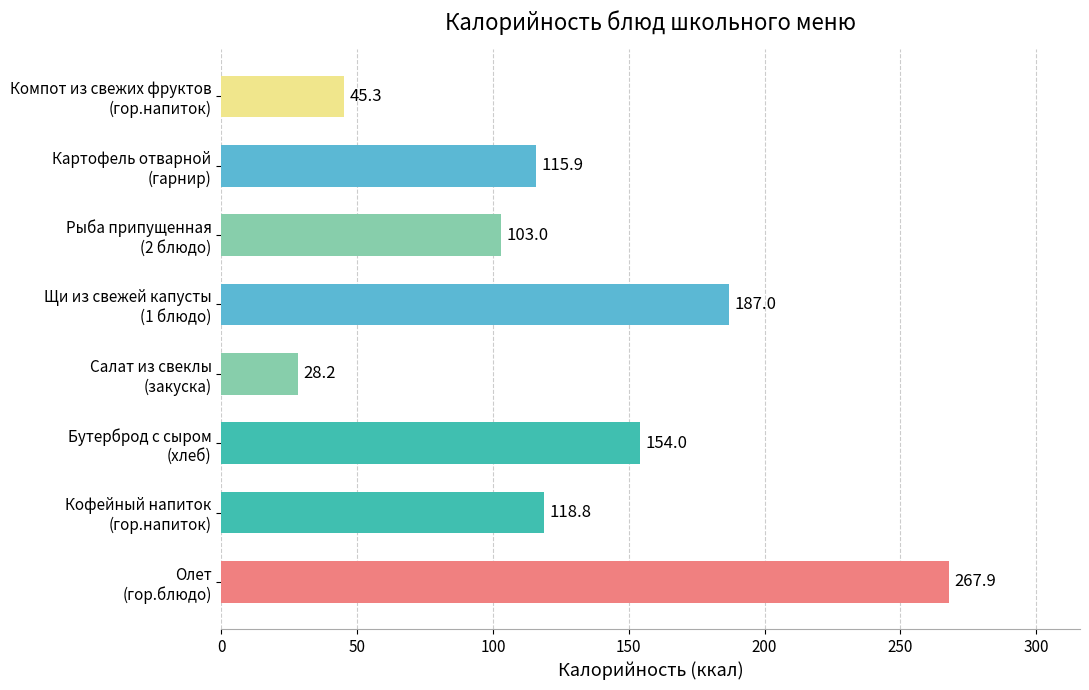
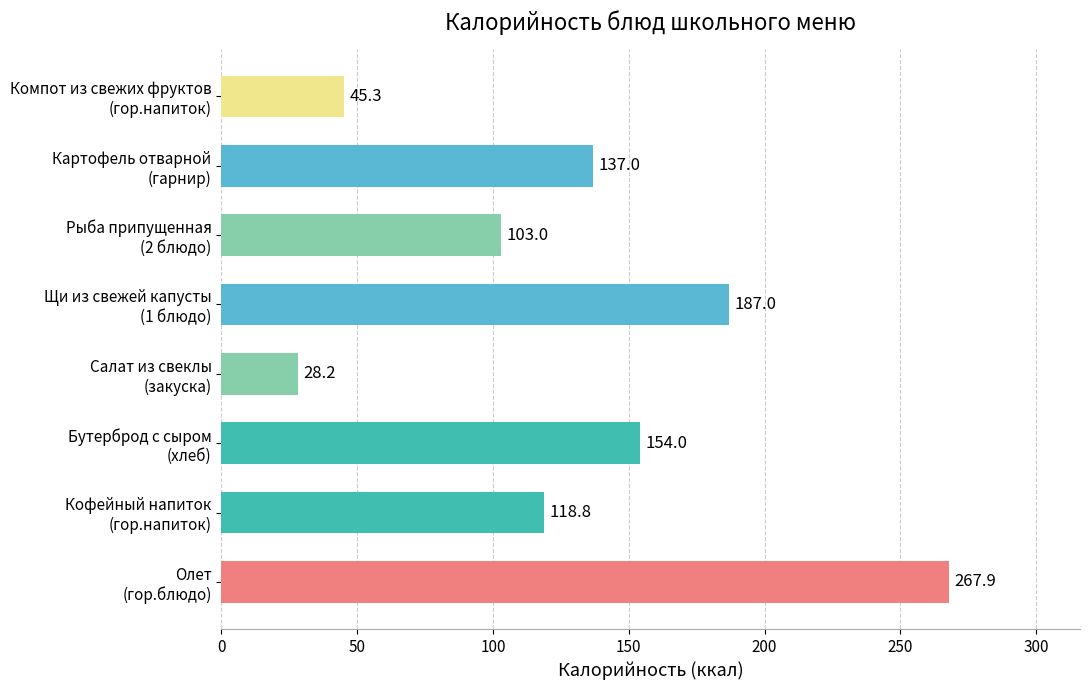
  {
    "Компот из свежих фруктов (гор.напиток)": 45.3,
-   "Картофель отварной (гарнир)": 115.9,
+   "Картофель отварной (гарнир)": 137.0,
    "Рыба припущенная (2 блюдо)": 103.0,
    "Щи из свежей капусты (1 блюдо)": 187.0,
    "Салат из свеклы (закуска)": 28.2,
    "Бутерброд с сыром (хлеб)": 154.0,
    "Кофейный напиток (гор.напиток)": 118.8,
    "Олет (гор.блюдо)": 267.9
  }
